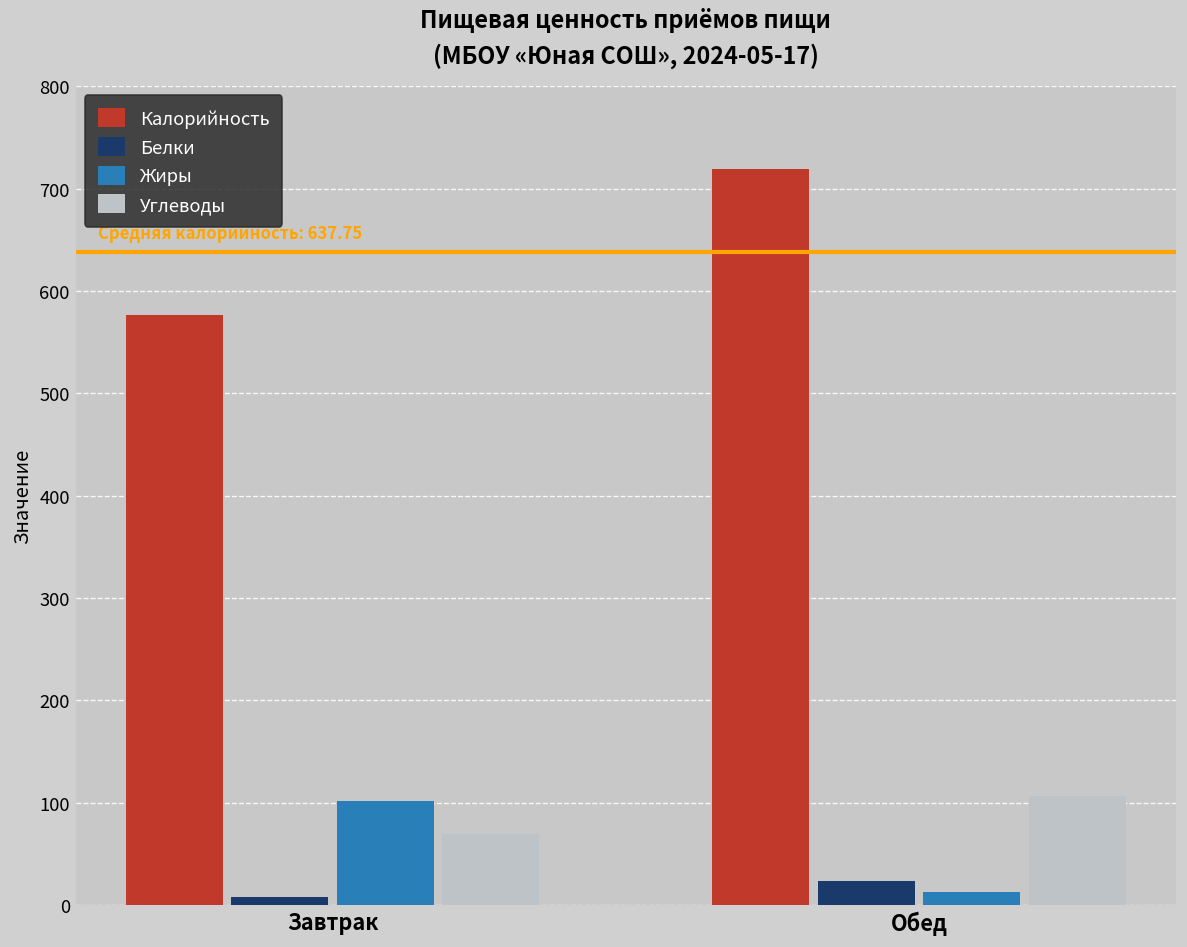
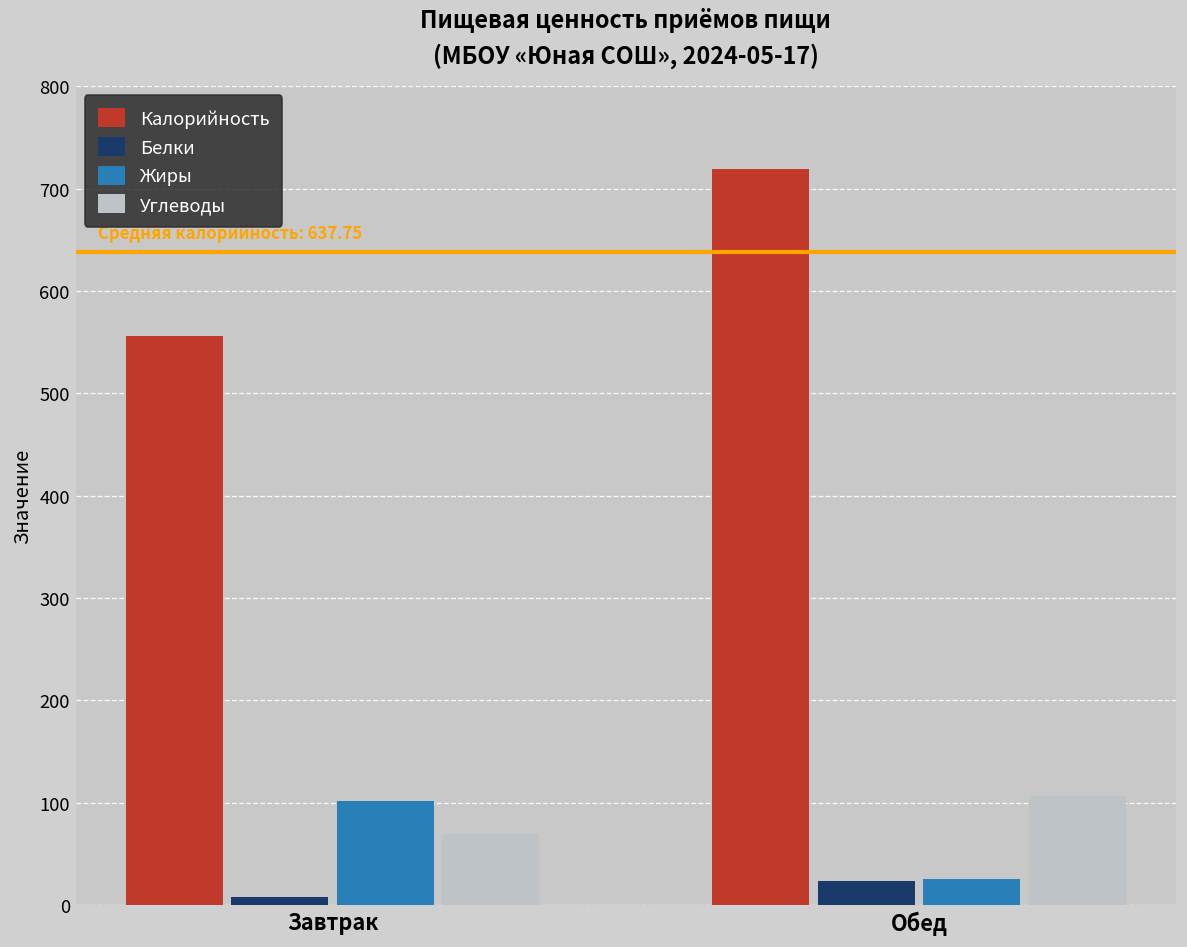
  {
    "Калорийность": {
-     "Завтрак": 580,
+     "Завтрак": 560,
      "Обед": 720
    },
    "Белки": {
      "Завтрак": 10,
      "Обед": 20
    },
    "Жиры": {
      "Завтрак": 100,
-     "Обед": 10
+     "Обед": 30
    },
    "Углеводы": {
      "Завтрак": 70,
      "Обед": 110
    }
  }
